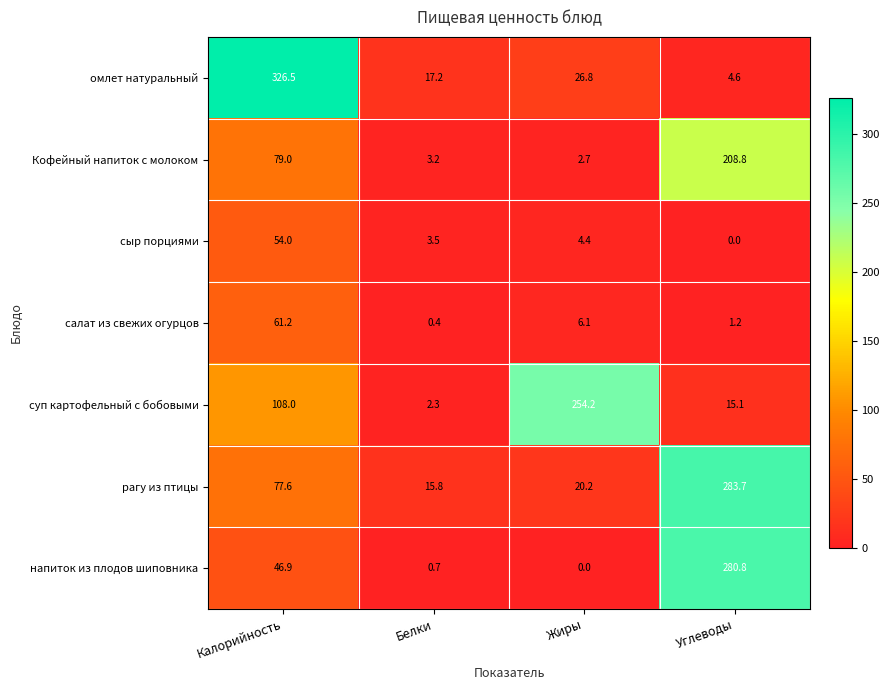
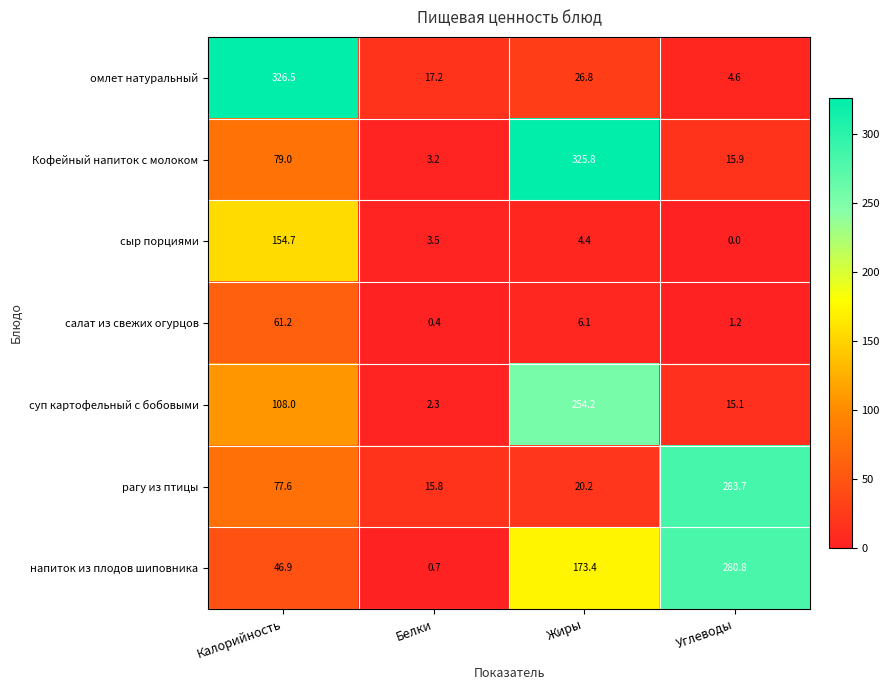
  {
    "омлет натуральный": {
      "Калорийность": 326.5,
      "Белки": 17.2,
      "Жиры": 26.8,
      "Углеводы": 4.6
    },
    "Кофейный напиток с молоком": {
      "Калорийность": 79.0,
      "Белки": 3.2,
-     "Жиры": 2.7,
-     "Углеводы": 208.8
+     "Жиры": 325.8,
+     "Углеводы": 15.9
    },
    "сыр порциями": {
-     "Калорийность": 54.0,
+     "Калорийность": 154.7,
      "Белки": 3.5,
      "Жиры": 4.4,
      "Углеводы": 0.0
    },
    "салат из свежих огурцов": {
      "Калорийность": 61.2,
      "Белки": 0.4,
      "Жиры": 6.1,
      "Углеводы": 1.2
    },
    "суп картофельный с бобовыми": {
      "Калорийность": 108.0,
      "Белки": 2.3,
      "Жиры": 254.2,
      "Углеводы": 15.1
    },
    "рагу из птицы": {
      "Калорийность": 77.6,
      "Белки": 15.8,
      "Жиры": 20.2,
      "Углеводы": 283.7
    },
    "напиток из плодов шиповника": {
      "Калорийность": 46.9,
      "Белки": 0.7,
-     "Жиры": 0.0,
+     "Жиры": 173.4,
      "Углеводы": 280.8
    }
  }
